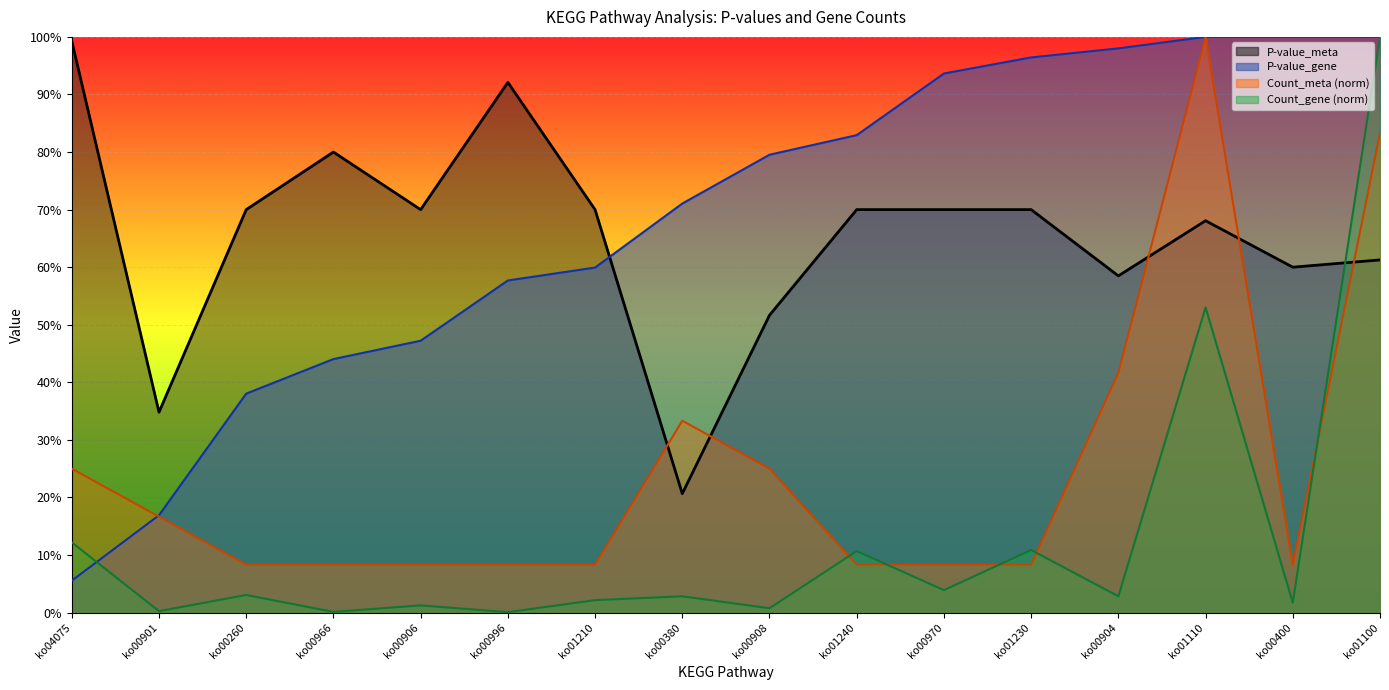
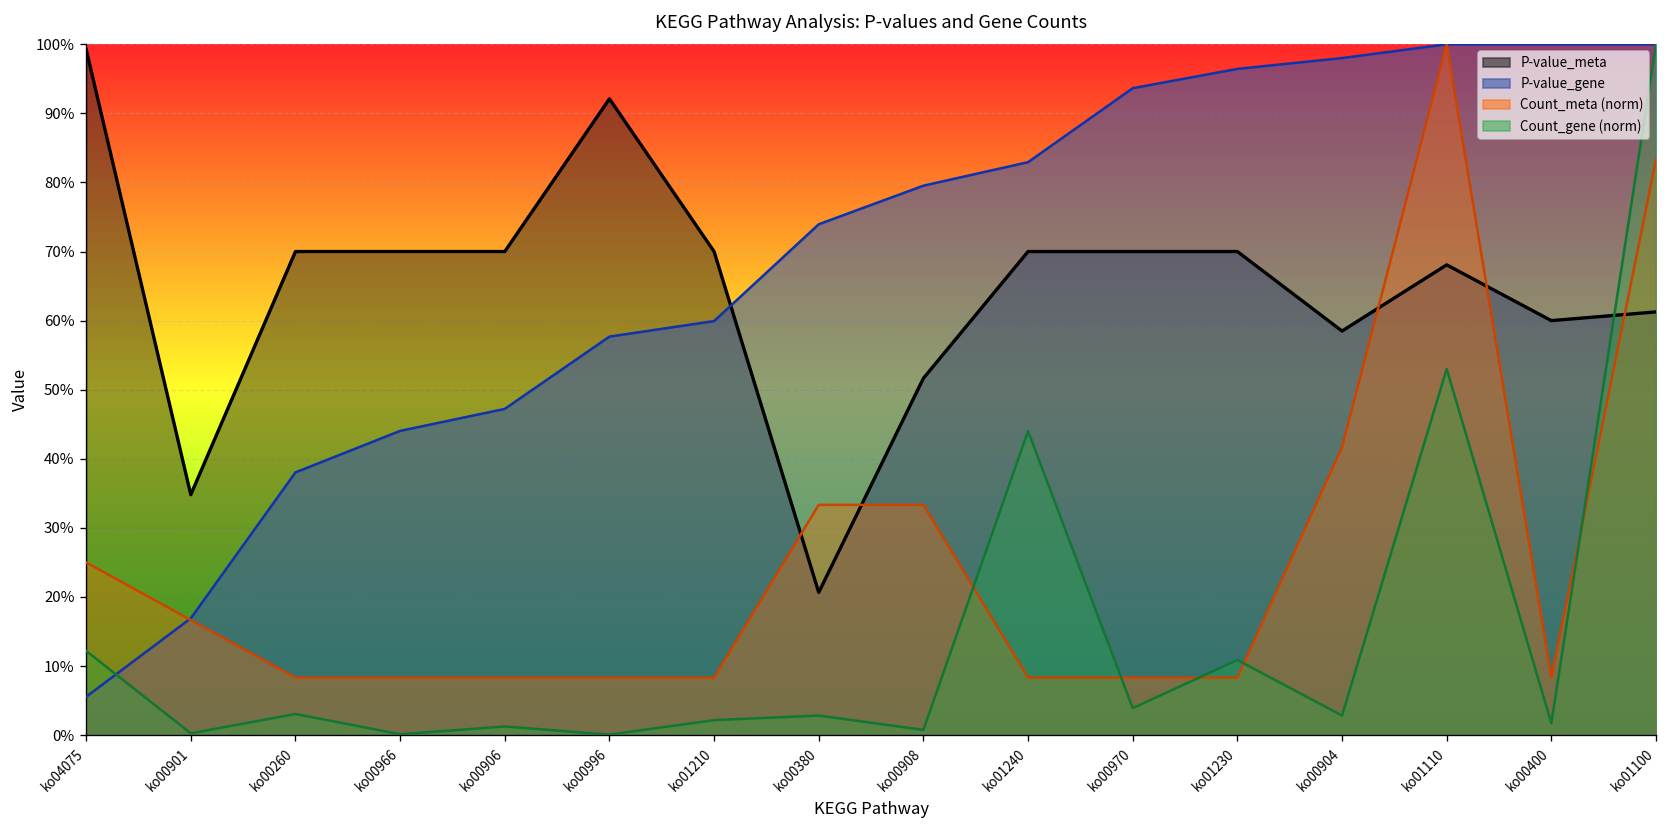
  {
    "P-value_meta": {
      "ko04075": "99%",
      "ko00901": "35%",
      "ko00260": "70%",
-     "ko00966": "80%",
+     "ko00966": "70%",
      "ko00906": "70%",
      "ko00996": "92%",
      "ko01210": "70%",
      "ko00380": "21%",
      "ko00908": "52%",
      "ko01240": "70%",
      "ko00970": "70%",
      "ko01230": "70%",
      "ko00904": "58%",
      "ko01110": "68%",
      "ko00400": "60%",
      "ko01100": "61%"
    },
    "P-value_gene": {
      "ko04075": "6%",
      "ko00260": "38%",
      "ko00966": "44%",
      "ko00906": "47%",
      "ko00996": "58%",
      "ko01210": "60%",
-     "ko00380": "71%",
+     "ko00380": "74%",
      "ko00908": "80%",
      "ko01240": "83%",
      "ko00970": "94%",
      "ko01230": "96%",
      "ko00904": "98%",
      "ko00400": "100%"
    },
    "Count_meta (norm)": {
      "ko04075": "25%",
      "ko00260": "8%",
      "ko00966": "8%",
      "ko00906": "8%",
      "ko00996": "8%",
      "ko01210": "8%",
      "ko00380": "33%",
-     "ko00908": "25%",
+     "ko00908": "33%",
      "ko01240": "8%",
      "ko00970": "8%",
      "ko01230": "8%",
      "ko00904": "42%",
      "ko00400": "8%",
      "ko01100": "83%"
    },
    "Count_gene (norm)": {
      "ko04075": "12%",
      "ko00901": "0%",
      "ko00260": "3%",
      "ko00966": "0%",
      "ko00906": "1%",
      "ko00996": "0%",
      "ko01210": "2%",
      "ko00380": "3%",
      "ko00908": "1%",
-     "ko01240": "11%",
+     "ko01240": "44%",
      "ko00970": "4%",
      "ko01230": "11%",
      "ko00904": "3%",
      "ko01110": "53%",
      "ko00400": "2%"
    }
  }
